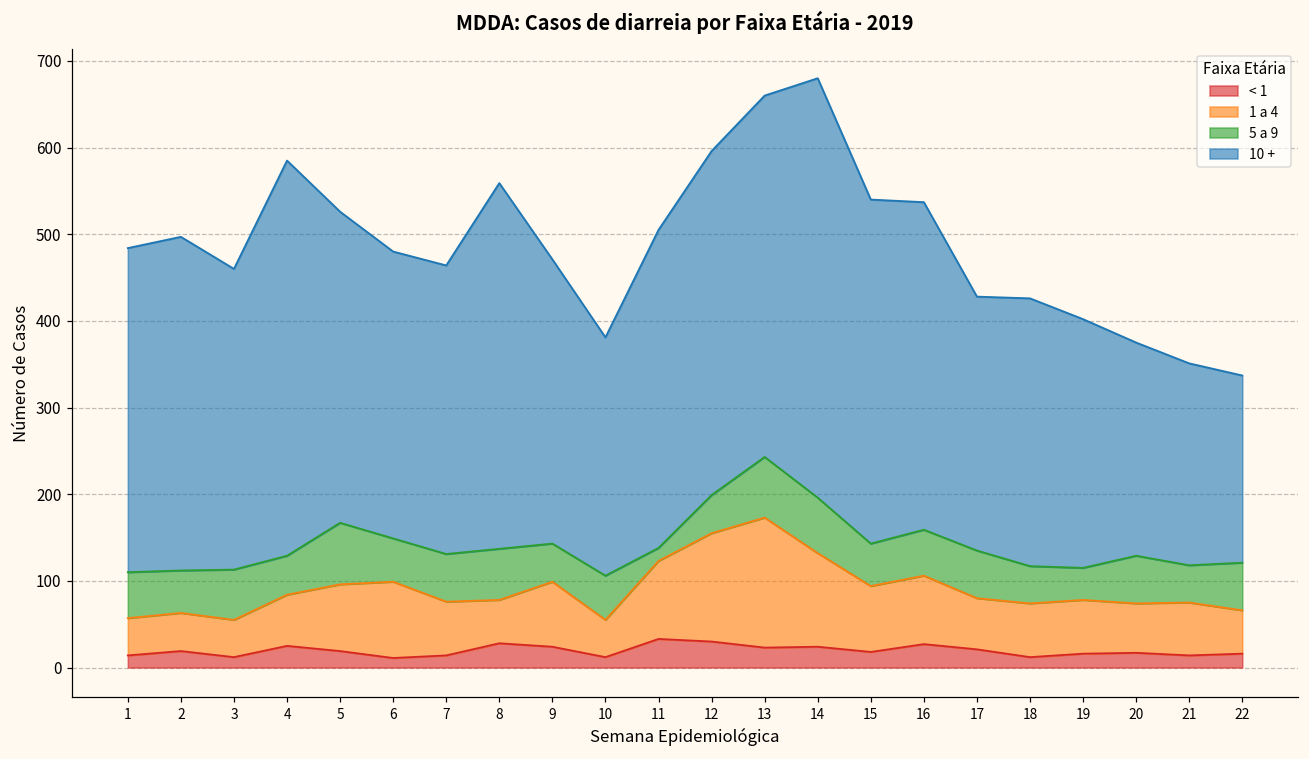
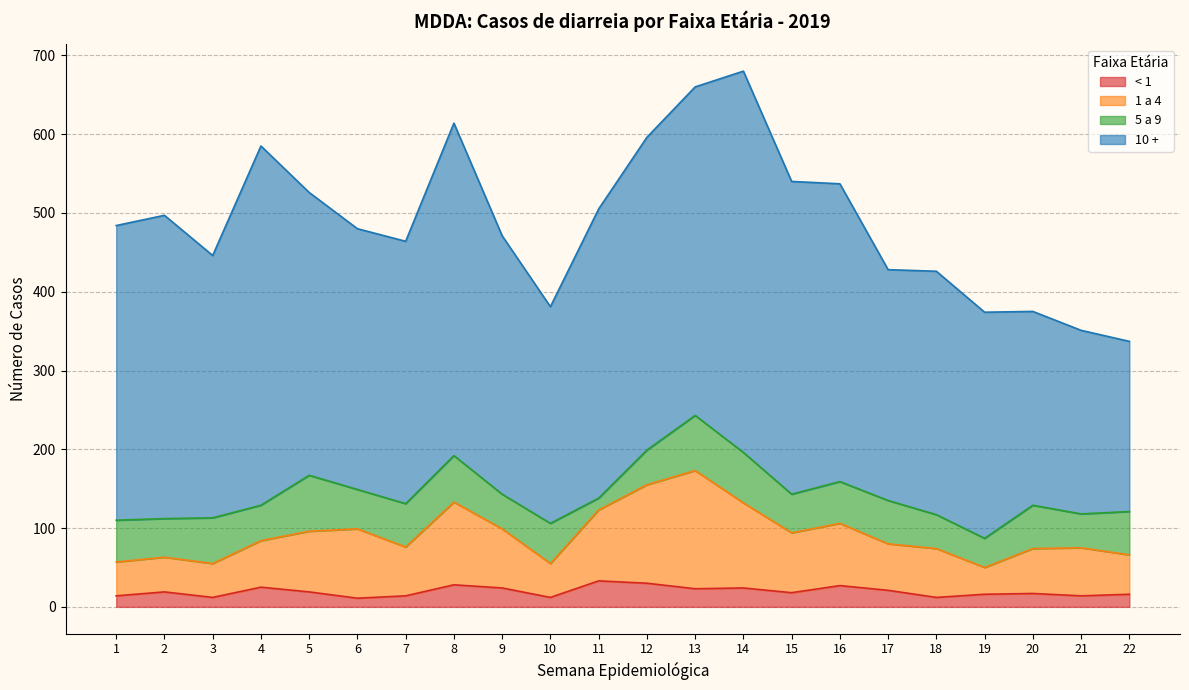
  {
    "< 1": {
      "1": 10,
      "2": 20,
      "3": 10,
      "4": 30,
      "5": 20,
      "6": 10,
      "7": 10,
      "8": 30,
      "9": 20,
      "10": 10,
      "11": 30,
      "12": 30,
      "13": 20,
      "14": 20,
      "15": 20,
      "16": 30,
      "17": 20,
      "18": 10,
      "19": 20,
      "20": 20,
      "21": 10,
      "22": 20
    },
    "1 a 4": {
      "1": 40,
      "2": 40,
      "3": 40,
      "4": 60,
      "5": 80,
      "6": 90,
      "7": 60,
-     "8": 50,
+     "8": 110,
      "9": 80,
      "10": 40,
      "11": 90,
      "12": 130,
      "13": 150,
      "14": 110,
      "15": 80,
      "16": 80,
      "17": 60,
      "18": 60,
-     "19": 60,
+     "19": 30,
      "20": 60,
      "21": 60,
      "22": 50
    },
    "5 a 9": {
      "1": 50,
      "2": 50,
      "3": 60,
      "4": 50,
      "5": 70,
      "6": 50,
      "7": 60,
      "8": 60,
      "9": 40,
      "10": 50,
      "11": 20,
      "12": 40,
      "13": 70,
      "14": 60,
      "15": 50,
      "16": 50,
      "17": 60,
      "18": 40,
      "19": 40,
      "20": 60,
      "21": 40,
      "22": 60
    },
    "10 +": {
      "1": 370,
      "2": 390,
-     "3": 350,
+     "3": 330,
      "4": 460,
      "5": 360,
      "6": 330,
      "7": 330,
      "8": 420,
      "9": 330,
      "10": 280,
      "11": 370,
      "12": 400,
      "13": 420,
      "14": 480,
      "15": 400,
      "16": 380,
      "17": 290,
      "18": 310,
      "19": 290,
      "20": 250,
      "21": 230,
      "22": 220
    }
  }
